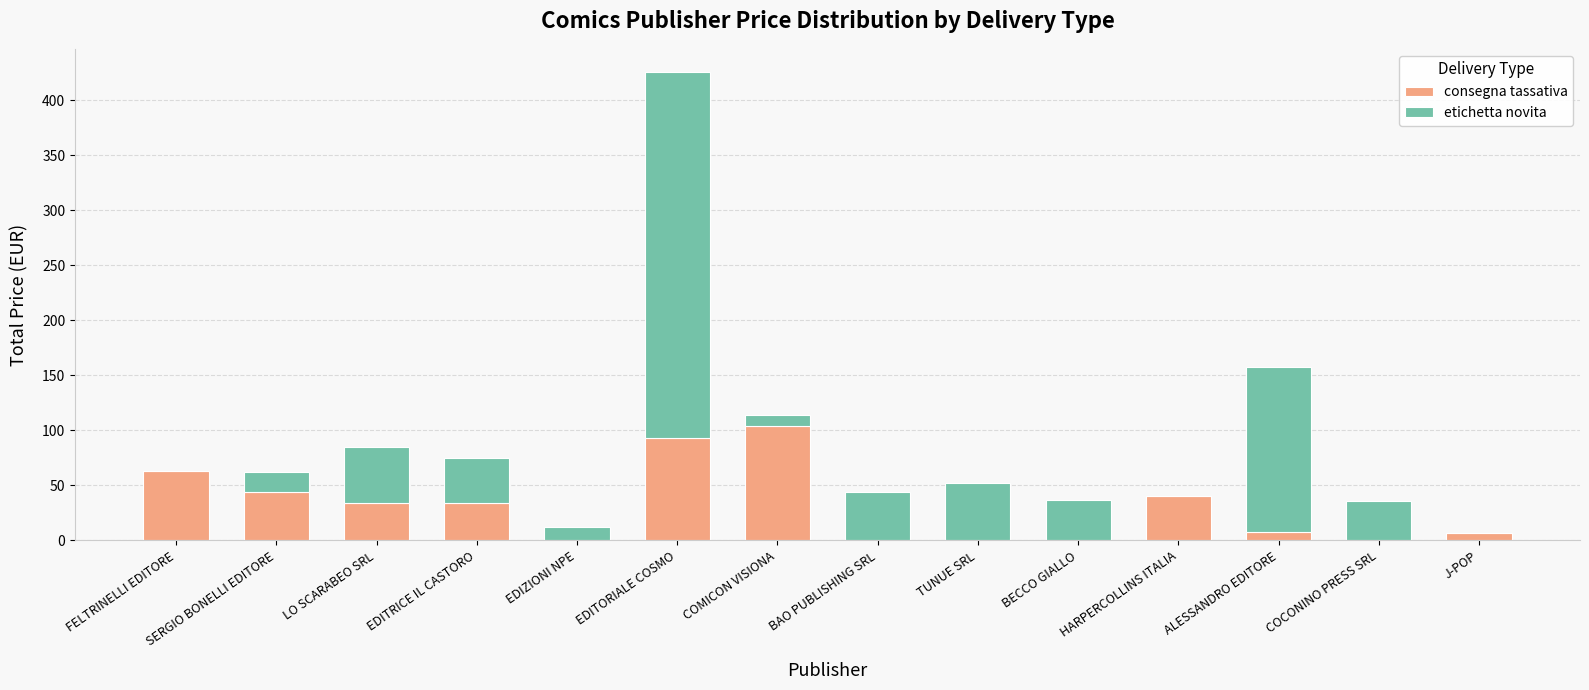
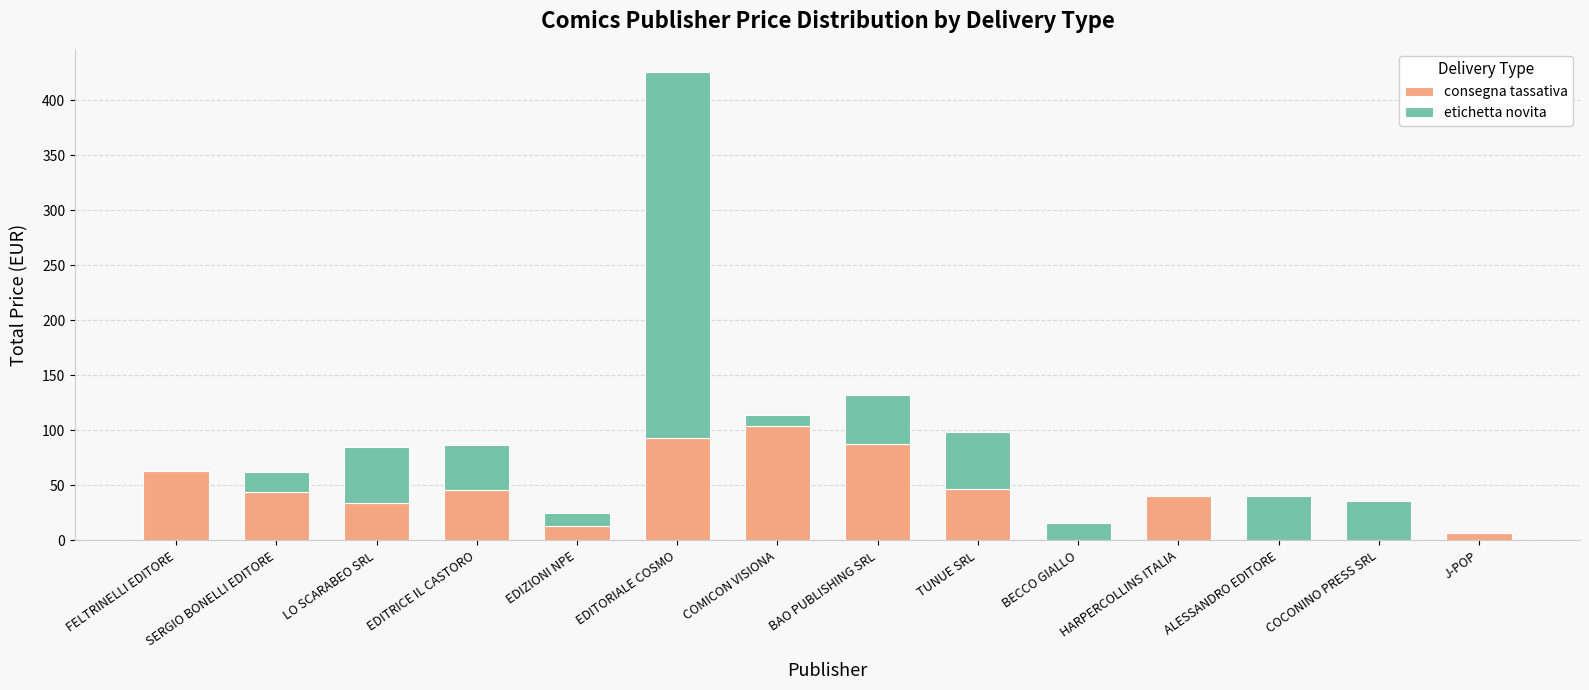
  {
    "consegna tassativa": {
      "FELTRINELLI EDITORE": 63,
      "SERGIO BONELLI EDITORE": 44,
      "LO SCARABEO SRL": 34,
-     "EDITRICE IL CASTORO": 34,
-     "EDIZIONI NPE": 0,
+     "EDITRICE IL CASTORO": 46,
+     "EDIZIONI NPE": 13,
      "EDITORIALE COSMO": 93,
      "COMICON VISIONA": 104,
-     "BAO PUBLISHING SRL": 0,
-     "TUNUE SRL": 0,
+     "BAO PUBLISHING SRL": 88,
+     "TUNUE SRL": 47,
      "BECCO GIALLO": 0,
      "HARPERCOLLINS ITALIA": 40,
-     "ALESSANDRO EDITORE": 8,
+     "ALESSANDRO EDITORE": 0,
      "COCONINO PRESS SRL": 0,
      "J-POP": 7
    },
    "etichetta novita": {
      "FELTRINELLI EDITORE": 0,
      "SERGIO BONELLI EDITORE": 18,
      "LO SCARABEO SRL": 51,
      "EDITRICE IL CASTORO": 41,
      "EDIZIONI NPE": 12,
      "EDITORIALE COSMO": 332,
      "COMICON VISIONA": 10,
      "BAO PUBLISHING SRL": 44,
      "TUNUE SRL": 52,
-     "BECCO GIALLO": 37,
+     "BECCO GIALLO": 16,
      "HARPERCOLLINS ITALIA": 0,
-     "ALESSANDRO EDITORE": 149,
+     "ALESSANDRO EDITORE": 40,
      "COCONINO PRESS SRL": 36,
      "J-POP": 0
    }
  }
